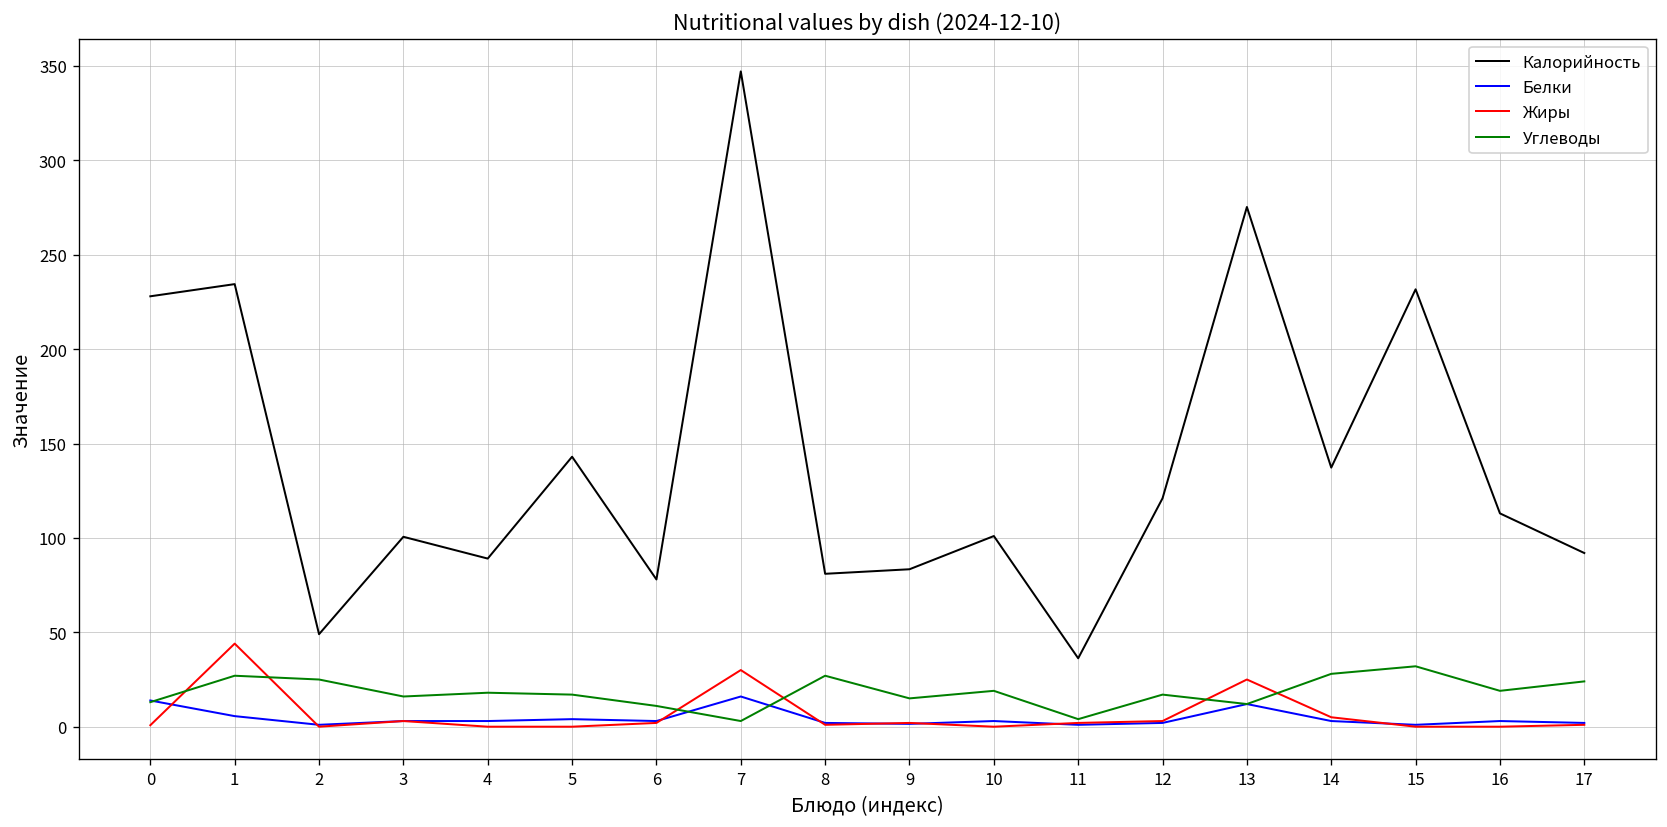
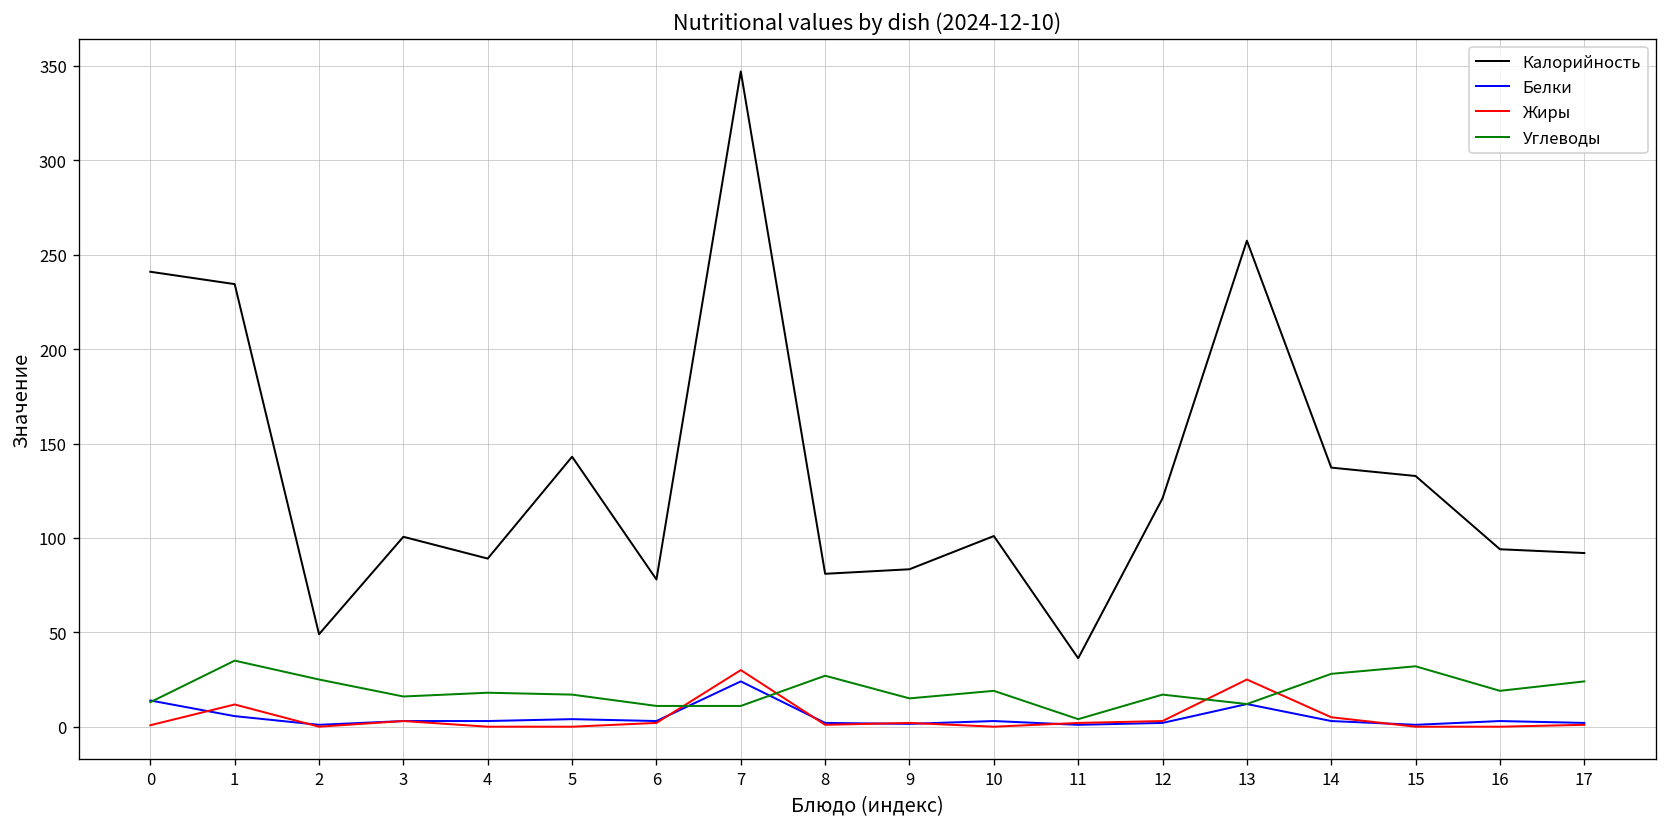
  {
    "Калорийность": {
-     "0": 228,
+     "0": 241,
      "1": 234,
      "2": 49,
      "3": 101,
      "4": 89,
      "5": 143,
      "6": 78,
      "7": 347,
      "8": 81,
      "9": 83,
      "10": 101,
      "11": 36,
      "12": 121,
-     "13": 275,
+     "13": 257,
      "14": 137,
-     "15": 232,
-     "16": 113,
+     "15": 133,
+     "16": 94,
      "17": 92
    },
    "Белки": {
      "1": 6,
      "4": 3,
      "5": 4,
-     "7": 16,
+     "7": 24,
      "10": 3,
      "14": 3,
      "16": 3
    },
    "Жиры": {
      "0": 1,
-     "1": 44,
+     "1": 12,
      "4": 0,
      "5": 0,
      "7": 30,
      "10": 0,
      "13": 25,
      "14": 5,
      "16": 0
    },
    "Углеводы": {
-     "1": 27,
+     "1": 35,
      "2": 25,
      "3": 16,
      "4": 18,
      "5": 17,
      "6": 11,
-     "7": 3,
+     "7": 11,
      "8": 27,
      "9": 15,
      "10": 19,
      "11": 4,
      "12": 17,
      "14": 28,
      "15": 32,
      "16": 19,
      "17": 24
    }
  }
